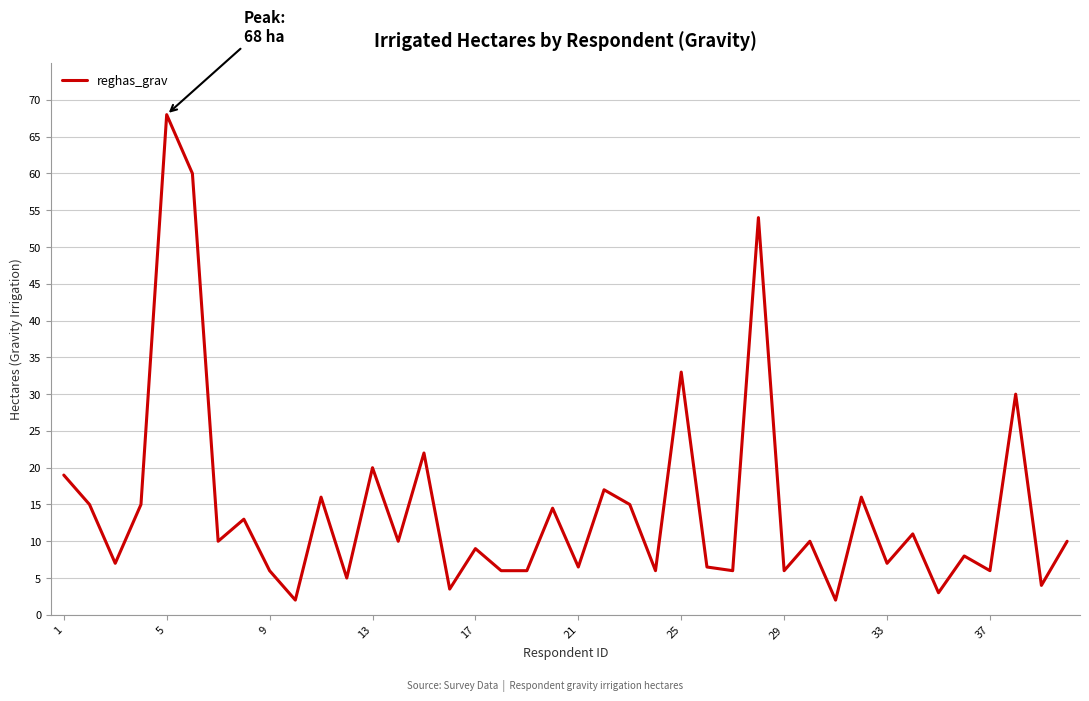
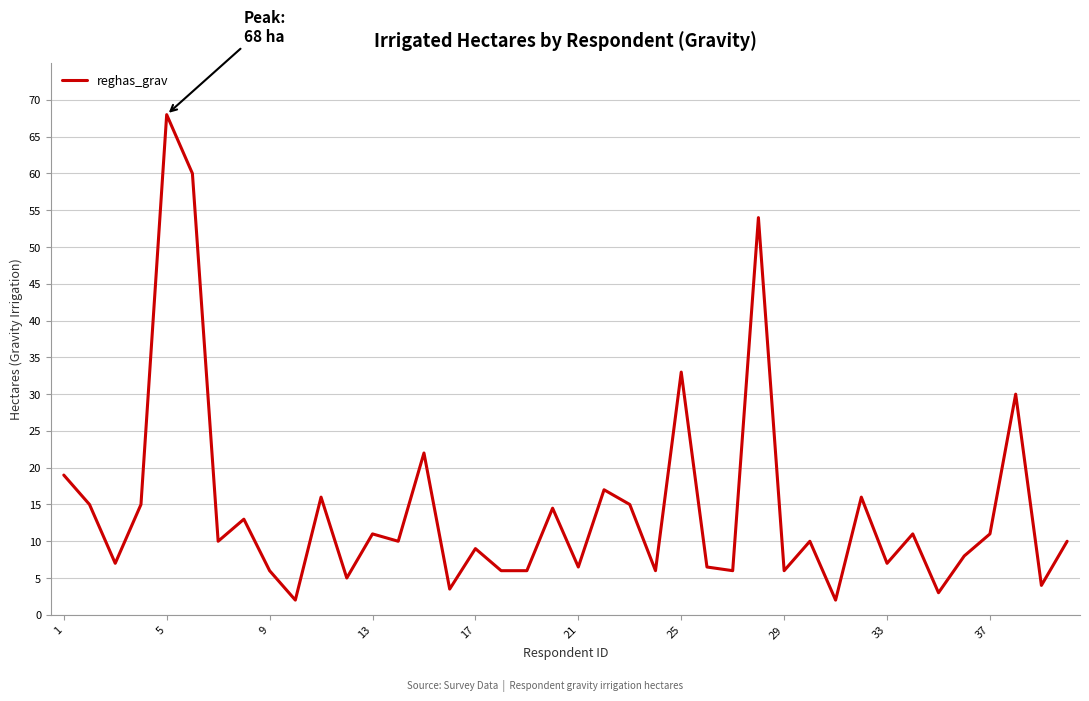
  {
    "1": 19,
    "9": 6,
-   "13": 20,
+   "13": 11,
    "17": 9,
    "21": 7,
    "25": 33,
    "29": 6,
    "33": 7,
-   "37": 6
+   "37": 11
  }
